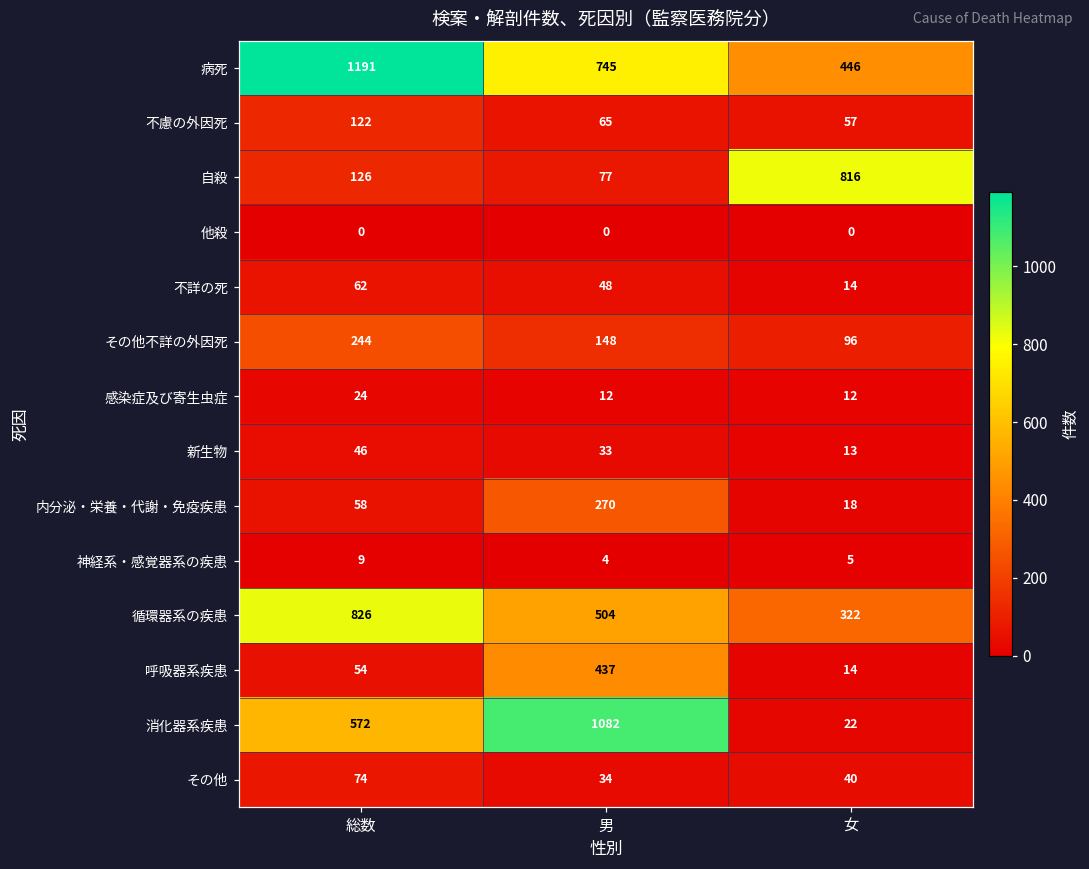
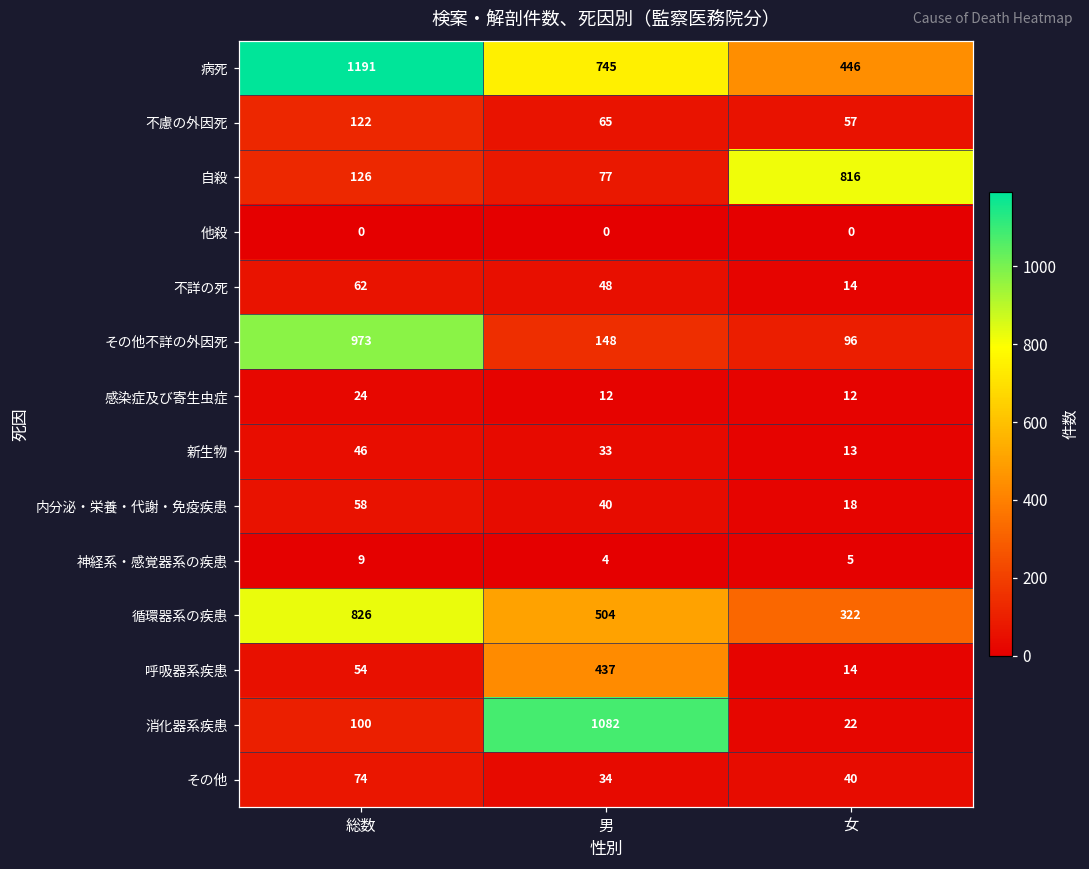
  {
    "病死": {
      "総数": 1191,
      "男": 745,
      "女": 446
    },
    "不慮の外因死": {
      "総数": 122,
      "男": 65,
      "女": 57
    },
    "自殺": {
      "総数": 126,
      "男": 77,
      "女": 816
    },
    "他殺": {
      "総数": 0,
      "男": 0,
      "女": 0
    },
    "不詳の死": {
      "総数": 62,
      "男": 48,
      "女": 14
    },
    "その他不詳の外因死": {
-     "総数": 244,
+     "総数": 973,
      "男": 148,
      "女": 96
    },
    "感染症及び寄生虫症": {
      "総数": 24,
      "男": 12,
      "女": 12
    },
    "新生物": {
      "総数": 46,
      "男": 33,
      "女": 13
    },
    "内分泌・栄養・代謝・免疫疾患": {
      "総数": 58,
-     "男": 270,
+     "男": 40,
      "女": 18
    },
    "神経系・感覚器系の疾患": {
      "総数": 9,
      "男": 4,
      "女": 5
    },
    "循環器系の疾患": {
      "総数": 826,
      "男": 504,
      "女": 322
    },
    "呼吸器系疾患": {
      "総数": 54,
      "男": 437,
      "女": 14
    },
    "消化器系疾患": {
-     "総数": 572,
+     "総数": 100,
      "男": 1082,
      "女": 22
    },
    "その他": {
      "総数": 74,
      "男": 34,
      "女": 40
    }
  }
